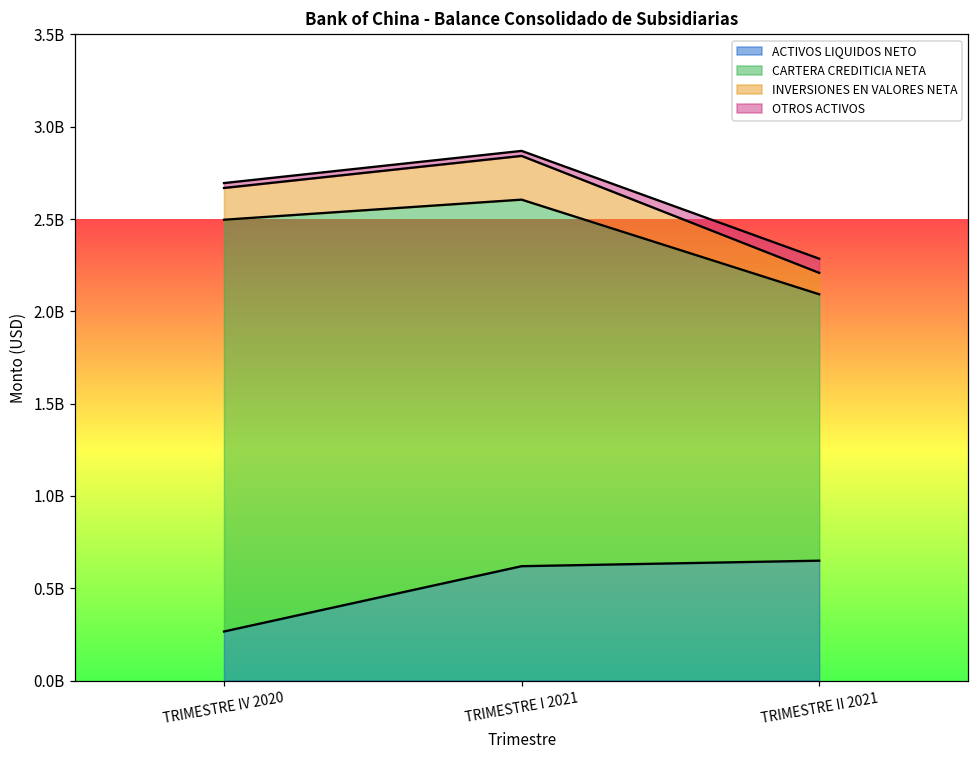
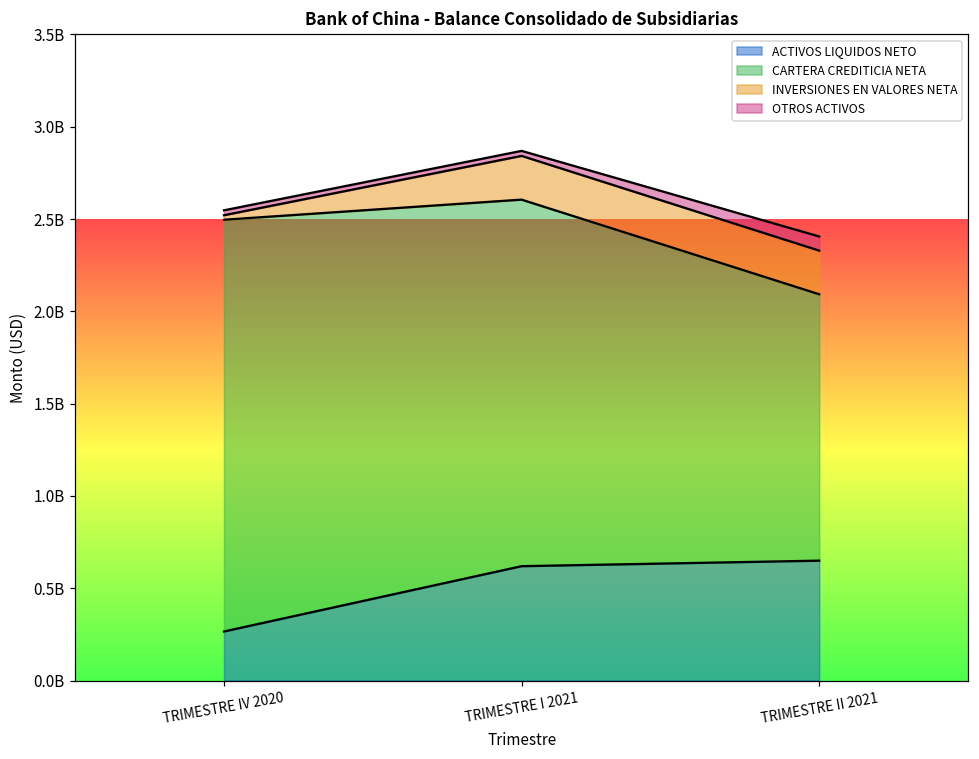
  {
    "ACTIVOS LIQUIDOS NETO": {
      "TRIMESTRE IV 2020": 270000000,
      "TRIMESTRE I 2021": 620000000,
      "TRIMESTRE II 2021": 650000000
    },
    "CARTERA CREDITICIA NETA": {
      "TRIMESTRE IV 2020": 2230000000,
      "TRIMESTRE I 2021": 1990000000,
      "TRIMESTRE II 2021": 1440000000
    },
    "INVERSIONES EN VALORES NETA": {
-     "TRIMESTRE IV 2020": 170000000,
+     "TRIMESTRE IV 2020": 20000000,
      "TRIMESTRE I 2021": 240000000,
-     "TRIMESTRE II 2021": 120000000
+     "TRIMESTRE II 2021": 240000000
    },
    "OTROS ACTIVOS": {
      "TRIMESTRE IV 2020": 30000000,
      "TRIMESTRE I 2021": 30000000,
      "TRIMESTRE II 2021": 80000000
    }
  }
